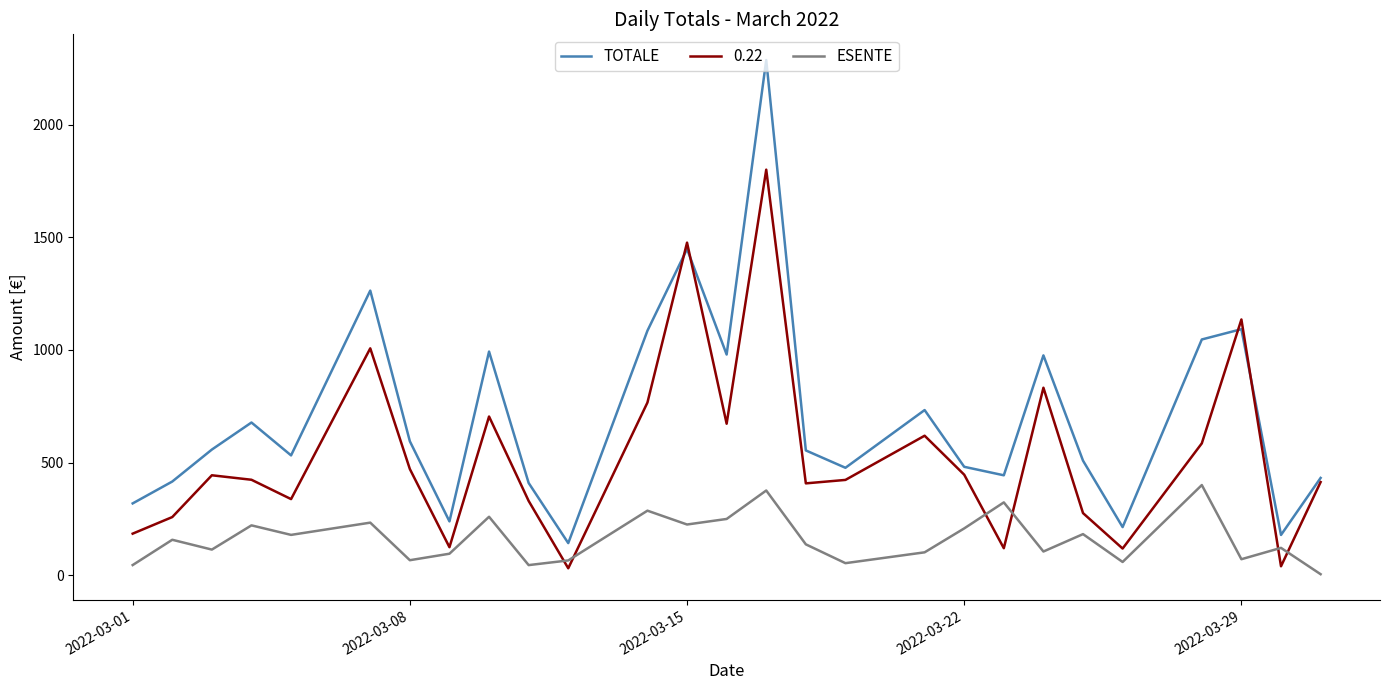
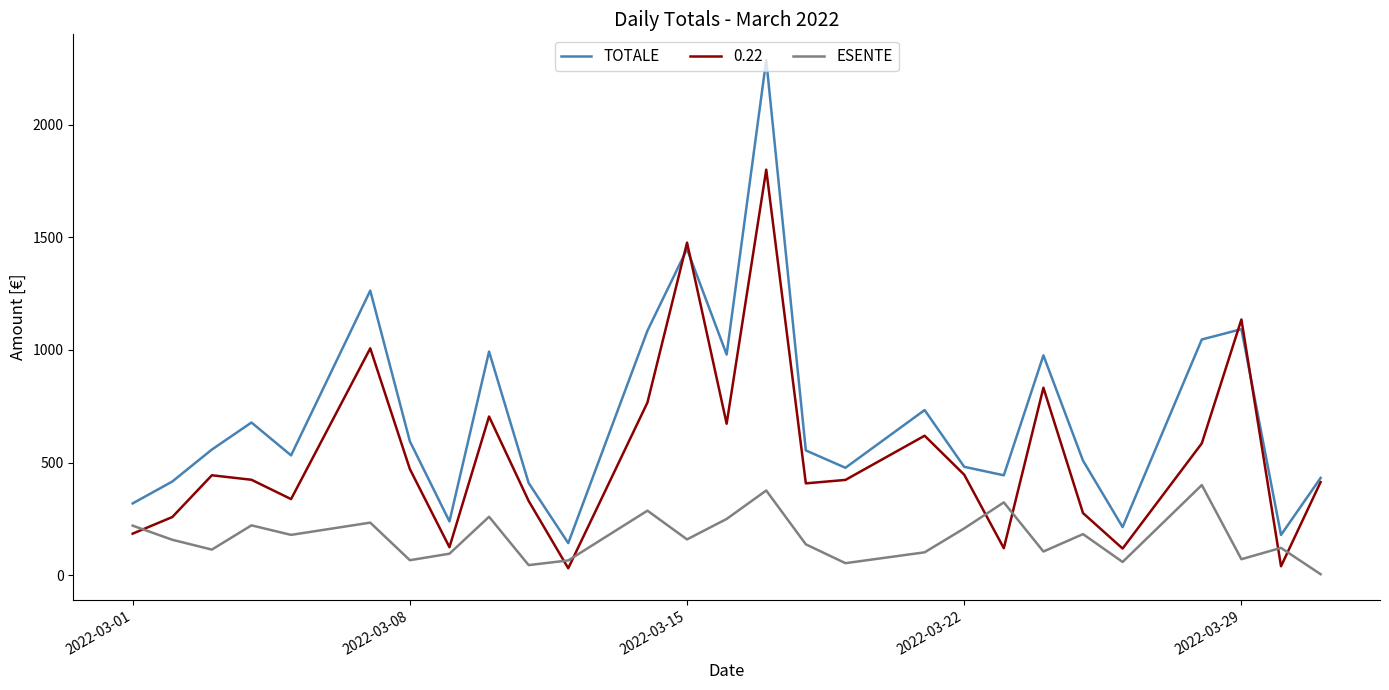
  {
    "TOTALE": {
      "2022-03-01": 320,
      "2022-03-08": 590,
      "2022-03-15": 1450,
      "2022-03-22": 480,
      "2022-03-29": 1090
    },
    "0.22": {
      "2022-03-01": 180,
      "2022-03-08": 470,
      "2022-03-15": 1480,
      "2022-03-22": 450,
      "2022-03-29": 1140
    },
    "ESENTE": {
-     "2022-03-01": 50,
+     "2022-03-01": 220,
      "2022-03-08": 70,
-     "2022-03-15": 230,
+     "2022-03-15": 160,
      "2022-03-22": 210,
      "2022-03-29": 70
    }
  }
